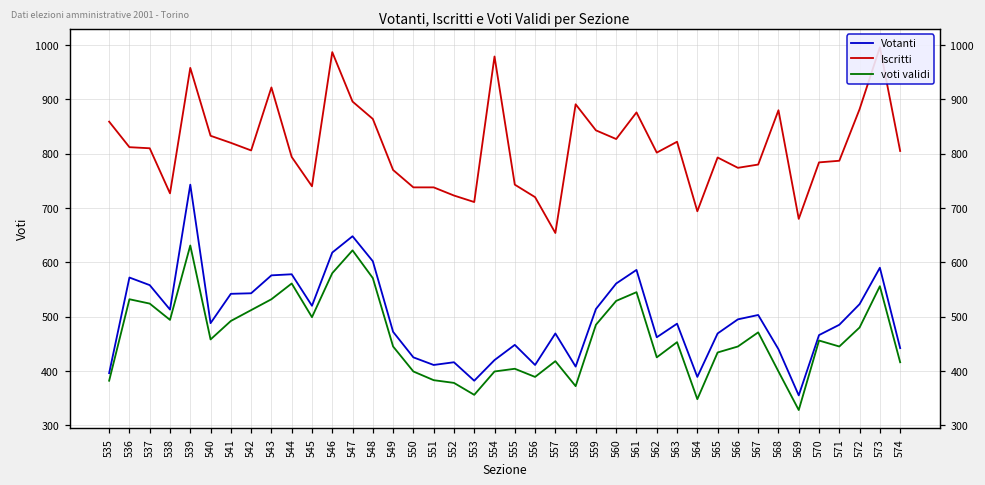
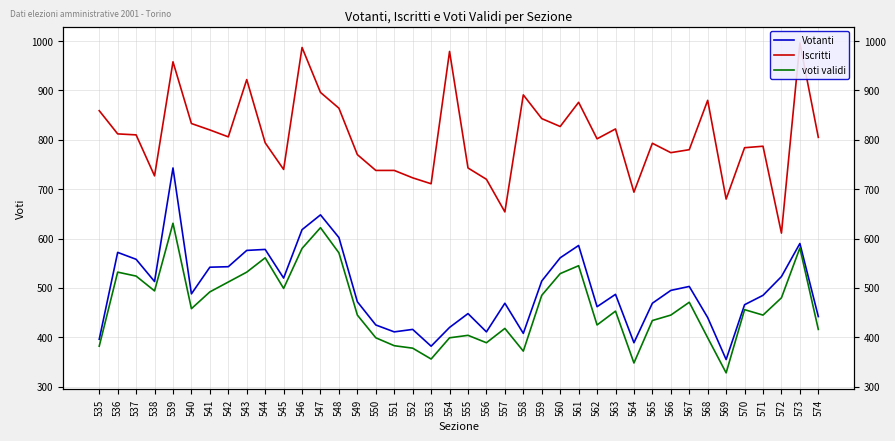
  {
    "Votanti": {
      "535": 400,
      "536": 570,
      "537": 560,
      "538": 510,
      "539": 740,
      "540": 490,
      "541": 540,
      "542": 540,
      "543": 580,
      "544": 580,
      "545": 520,
      "546": 620,
      "547": 650,
      "548": 600,
      "549": 470,
      "550": 430,
      "551": 410,
      "552": 420,
      "553": 380,
      "554": 420,
      "555": 450,
      "556": 410,
      "557": 470,
      "558": 410,
      "559": 510,
      "560": 560,
      "561": 590,
      "562": 460,
      "563": 490,
      "564": 390,
      "565": 470,
      "566": 500,
      "567": 500,
      "568": 440,
      "569": 360,
      "570": 470,
      "571": 490,
      "572": 520,
      "573": 590,
      "574": 440
    },
    "Iscritti": {
      "535": 860,
      "536": 810,
      "537": 810,
      "538": 730,
      "539": 960,
      "540": 830,
      "541": 820,
      "542": 810,
      "543": 920,
      "544": 790,
      "545": 740,
      "546": 990,
      "547": 900,
      "548": 860,
      "549": 770,
      "550": 740,
      "551": 740,
      "552": 720,
      "553": 710,
      "554": 980,
      "555": 740,
      "556": 720,
      "557": 650,
      "558": 890,
      "559": 840,
      "560": 830,
      "561": 880,
      "562": 800,
      "563": 820,
      "564": 690,
      "565": 790,
      "566": 770,
      "567": 780,
      "568": 880,
      "569": 680,
      "570": 780,
      "571": 790,
-     "572": 880,
+     "572": 610,
      "574": 810
    },
    "voti validi": {
      "535": 380,
      "536": 530,
      "537": 520,
      "538": 490,
      "539": 630,
      "540": 460,
      "541": 490,
      "542": 510,
      "543": 530,
      "544": 560,
      "545": 500,
      "546": 580,
      "547": 620,
      "548": 570,
      "549": 450,
      "550": 400,
      "551": 380,
      "552": 380,
      "553": 360,
      "554": 400,
      "555": 400,
      "556": 390,
      "557": 420,
      "558": 370,
      "559": 490,
      "560": 530,
      "561": 550,
      "562": 430,
      "563": 450,
      "564": 350,
      "565": 430,
      "566": 450,
      "567": 470,
      "568": 400,
      "569": 330,
      "570": 460,
      "571": 450,
      "572": 480,
-     "573": 560,
+     "573": 580,
      "574": 420
    }
  }
